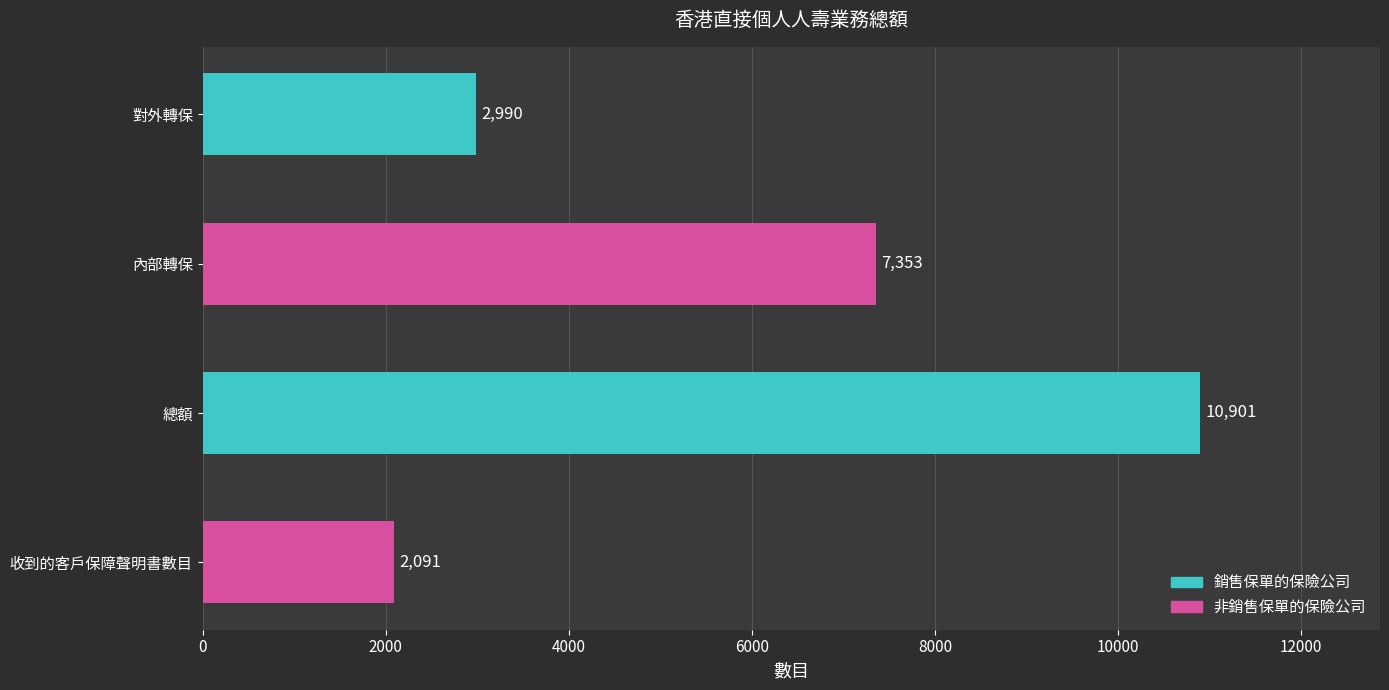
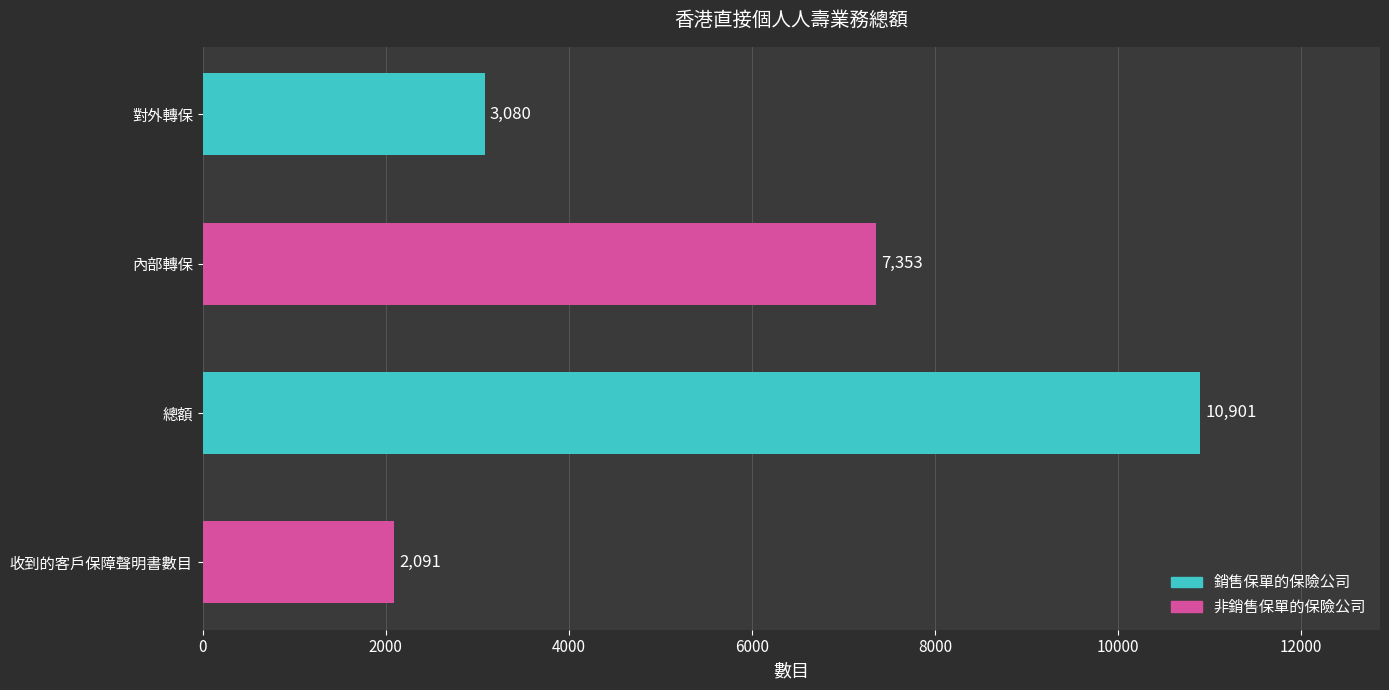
  {
-   "對外轉保": "2,990",
+   "對外轉保": "3,080",
    "內部轉保": "7,353",
    "總額": "10,901",
    "收到的客戶保障聲明書數目": "2,091"
  }
